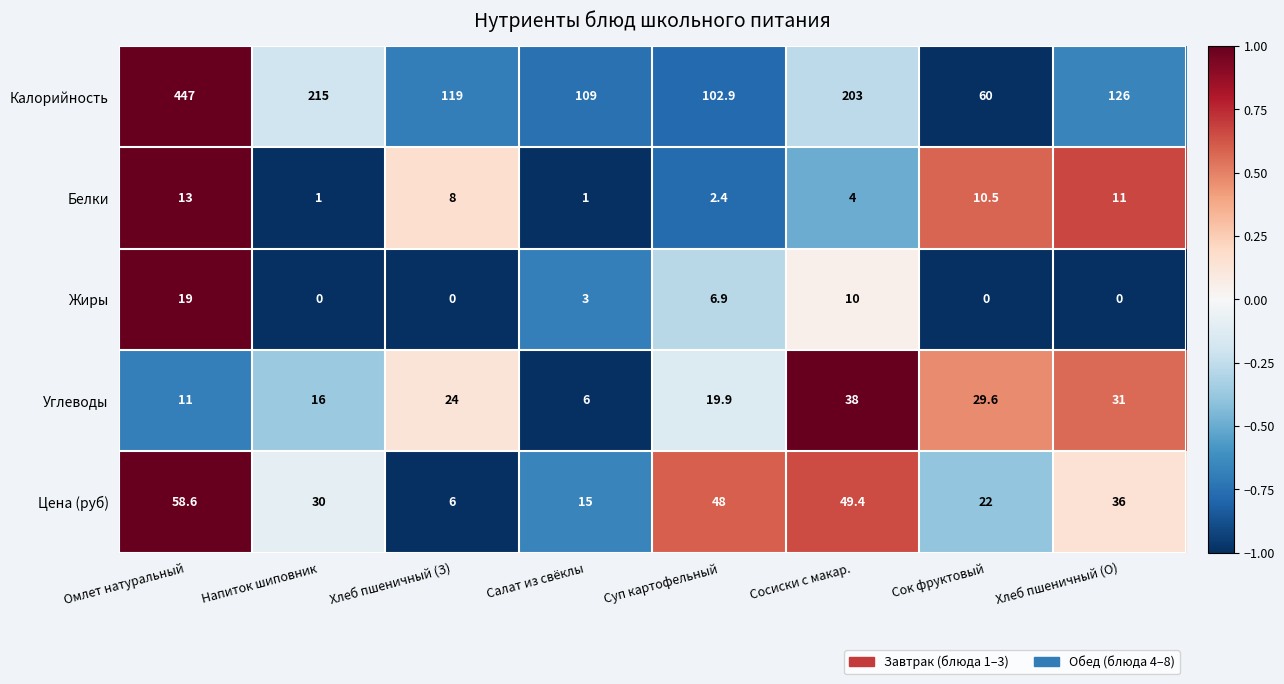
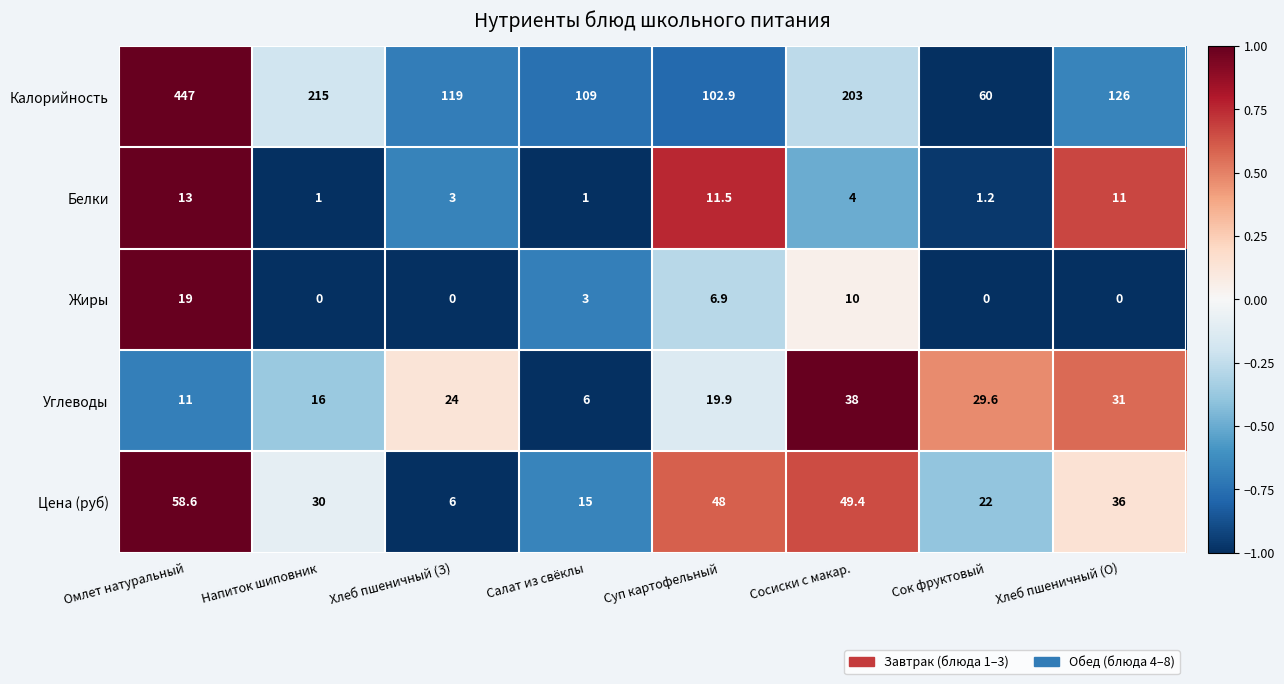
  {
    "Калорийность": {
      "Омлет натуральный": 447,
      "Напиток шиповник": 215,
      "Хлеб пшеничный (З)": 119,
      "Салат из свёклы": 109,
      "Суп картофельный": 102.9,
      "Сосиски с макар.": 203,
      "Сок фруктовый": 60,
      "Хлеб пшеничный (О)": 126
    },
    "Белки": {
      "Омлет натуральный": 13,
      "Напиток шиповник": 1,
-     "Хлеб пшеничный (З)": 8,
+     "Хлеб пшеничный (З)": 3,
      "Салат из свёклы": 1,
-     "Суп картофельный": 2.4,
+     "Суп картофельный": 11.5,
      "Сосиски с макар.": 4,
-     "Сок фруктовый": 10.5,
+     "Сок фруктовый": 1.2,
      "Хлеб пшеничный (О)": 11
    },
    "Жиры": {
      "Омлет натуральный": 19,
      "Напиток шиповник": 0,
      "Хлеб пшеничный (З)": 0,
      "Салат из свёклы": 3,
      "Суп картофельный": 6.9,
      "Сосиски с макар.": 10,
      "Сок фруктовый": 0,
      "Хлеб пшеничный (О)": 0
    },
    "Углеводы": {
      "Омлет натуральный": 11,
      "Напиток шиповник": 16,
      "Хлеб пшеничный (З)": 24,
      "Салат из свёклы": 6,
      "Суп картофельный": 19.9,
      "Сосиски с макар.": 38,
      "Сок фруктовый": 29.6,
      "Хлеб пшеничный (О)": 31
    },
    "Цена (руб)": {
      "Омлет натуральный": 58.6,
      "Напиток шиповник": 30,
      "Хлеб пшеничный (З)": 6,
      "Салат из свёклы": 15,
      "Суп картофельный": 48,
      "Сосиски с макар.": 49.4,
      "Сок фруктовый": 22,
      "Хлеб пшеничный (О)": 36
    }
  }
